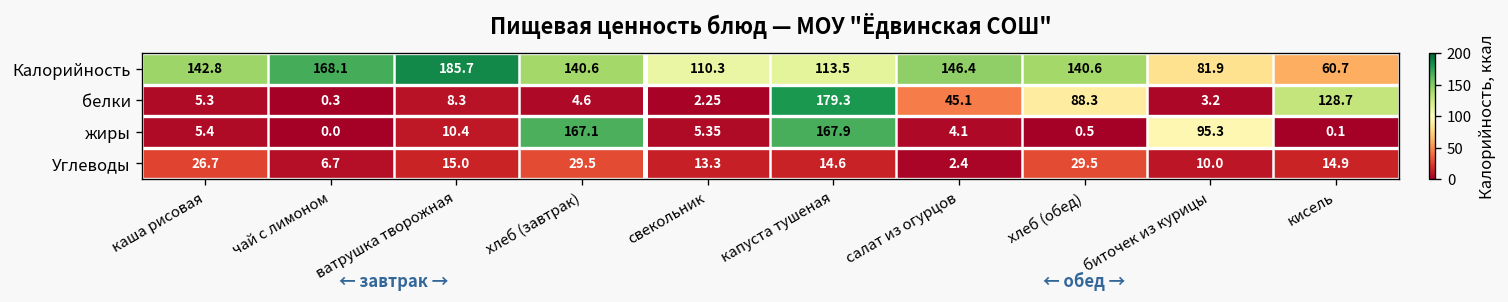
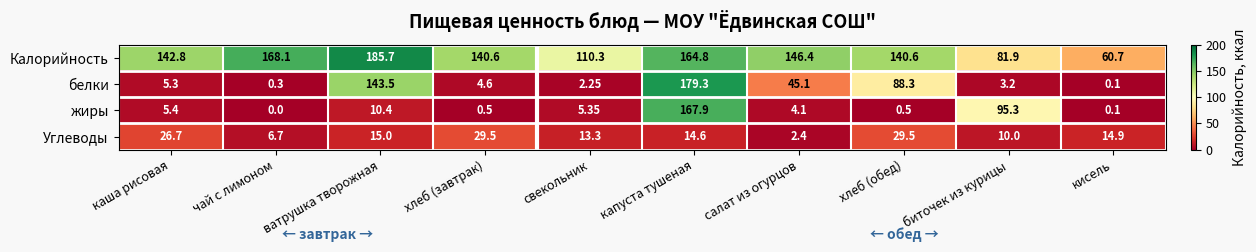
  {
    "Калорийность": {
      "каша рисовая": 142.8,
      "чай с лимоном": 168.1,
      "ватрушка творожная": 185.7,
      "хлеб (завтрак)": 140.6,
      "свекольник": 110.3,
-     "капуста тушеная": 113.5,
+     "капуста тушеная": 164.8,
      "салат из огурцов": 146.4,
      "хлеб (обед)": 140.6,
      "биточек из курицы": 81.9,
      "кисель": 60.7
    },
    "белки": {
      "каша рисовая": 5.3,
      "чай с лимоном": 0.3,
-     "ватрушка творожная": 8.3,
+     "ватрушка творожная": 143.5,
      "хлеб (завтрак)": 4.6,
      "свекольник": 2.25,
      "капуста тушеная": 179.3,
      "салат из огурцов": 45.1,
      "хлеб (обед)": 88.3,
      "биточек из курицы": 3.2,
-     "кисель": 128.7
+     "кисель": 0.1
    },
    "жиры": {
      "каша рисовая": 5.4,
      "чай с лимоном": 0.0,
      "ватрушка творожная": 10.4,
-     "хлеб (завтрак)": 167.1,
+     "хлеб (завтрак)": 0.5,
      "свекольник": 5.35,
      "капуста тушеная": 167.9,
      "салат из огурцов": 4.1,
      "хлеб (обед)": 0.5,
      "биточек из курицы": 95.3,
      "кисель": 0.1
    },
    "Углеводы": {
      "каша рисовая": 26.7,
      "чай с лимоном": 6.7,
      "ватрушка творожная": 15.0,
      "хлеб (завтрак)": 29.5,
      "свекольник": 13.3,
      "капуста тушеная": 14.6,
      "салат из огурцов": 2.4,
      "хлеб (обед)": 29.5,
      "биточек из курицы": 10.0,
      "кисель": 14.9
    }
  }
